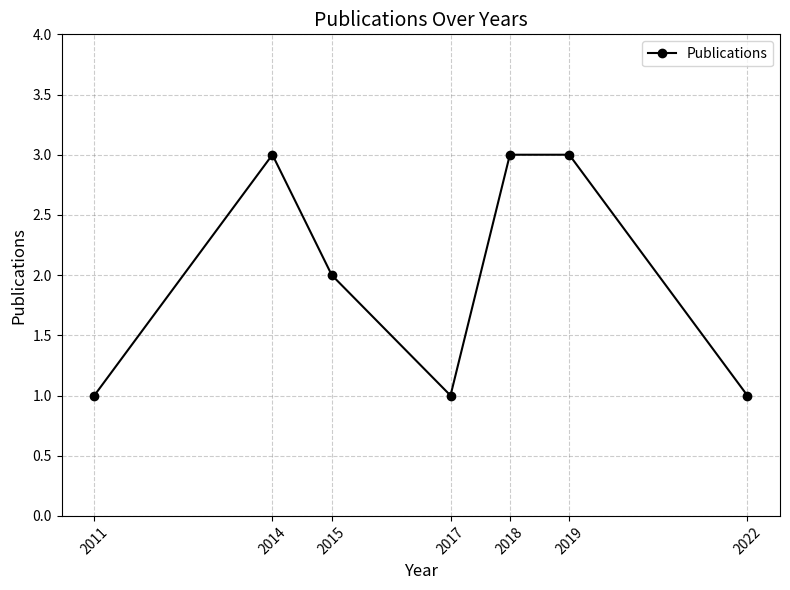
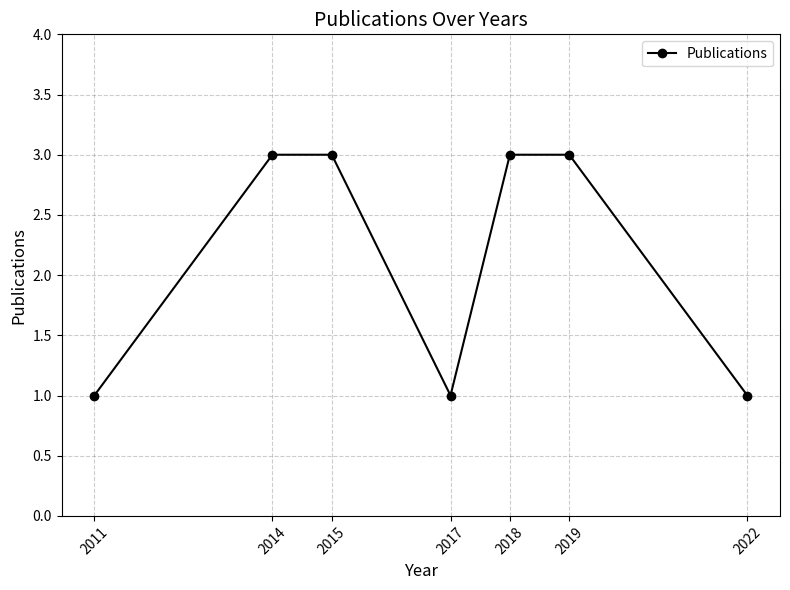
  {
    "2011": 1,
    "2014": 3,
-   "2015": 2,
+   "2015": 3,
    "2017": 1,
    "2018": 3,
    "2019": 3,
    "2022": 1
  }
